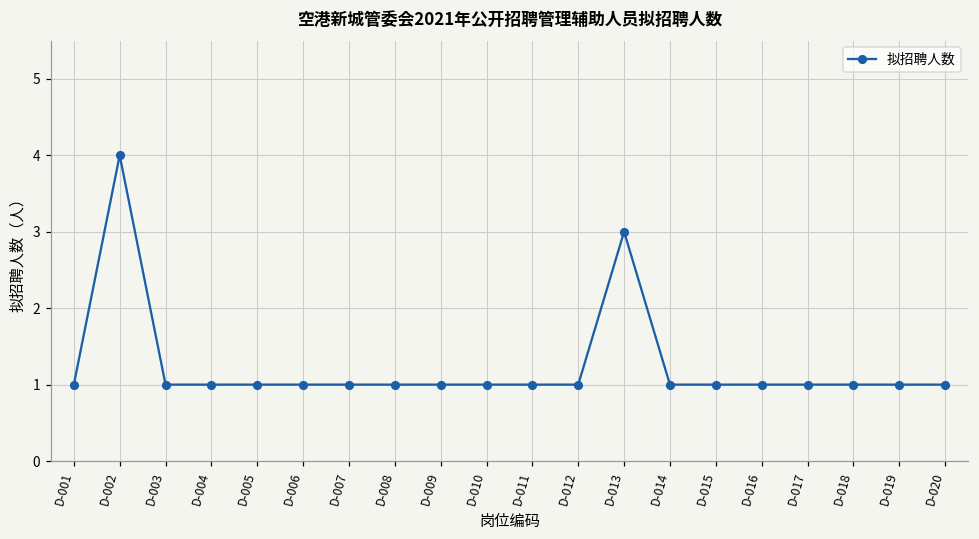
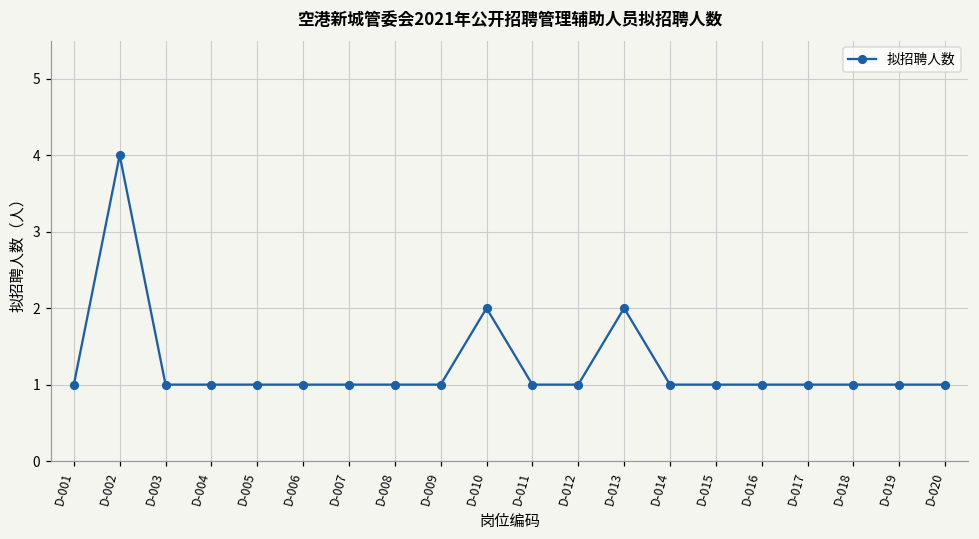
  {
    "D-001": 1,
    "D-002": 4,
    "D-003": 1,
    "D-004": 1,
    "D-005": 1,
    "D-006": 1,
    "D-007": 1,
    "D-008": 1,
    "D-009": 1,
-   "D-010": 1,
+   "D-010": 2,
    "D-011": 1,
    "D-012": 1,
-   "D-013": 3,
+   "D-013": 2,
    "D-014": 1,
    "D-015": 1,
    "D-016": 1,
    "D-017": 1,
    "D-018": 1,
    "D-019": 1,
    "D-020": 1
  }
